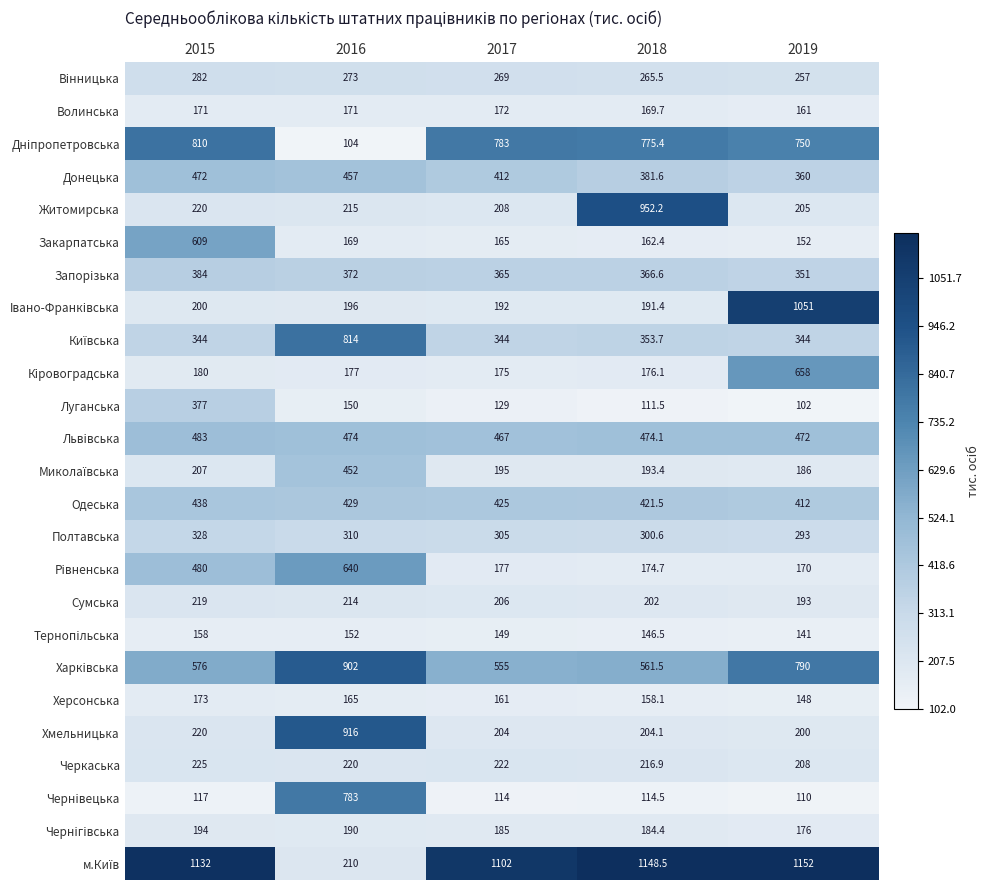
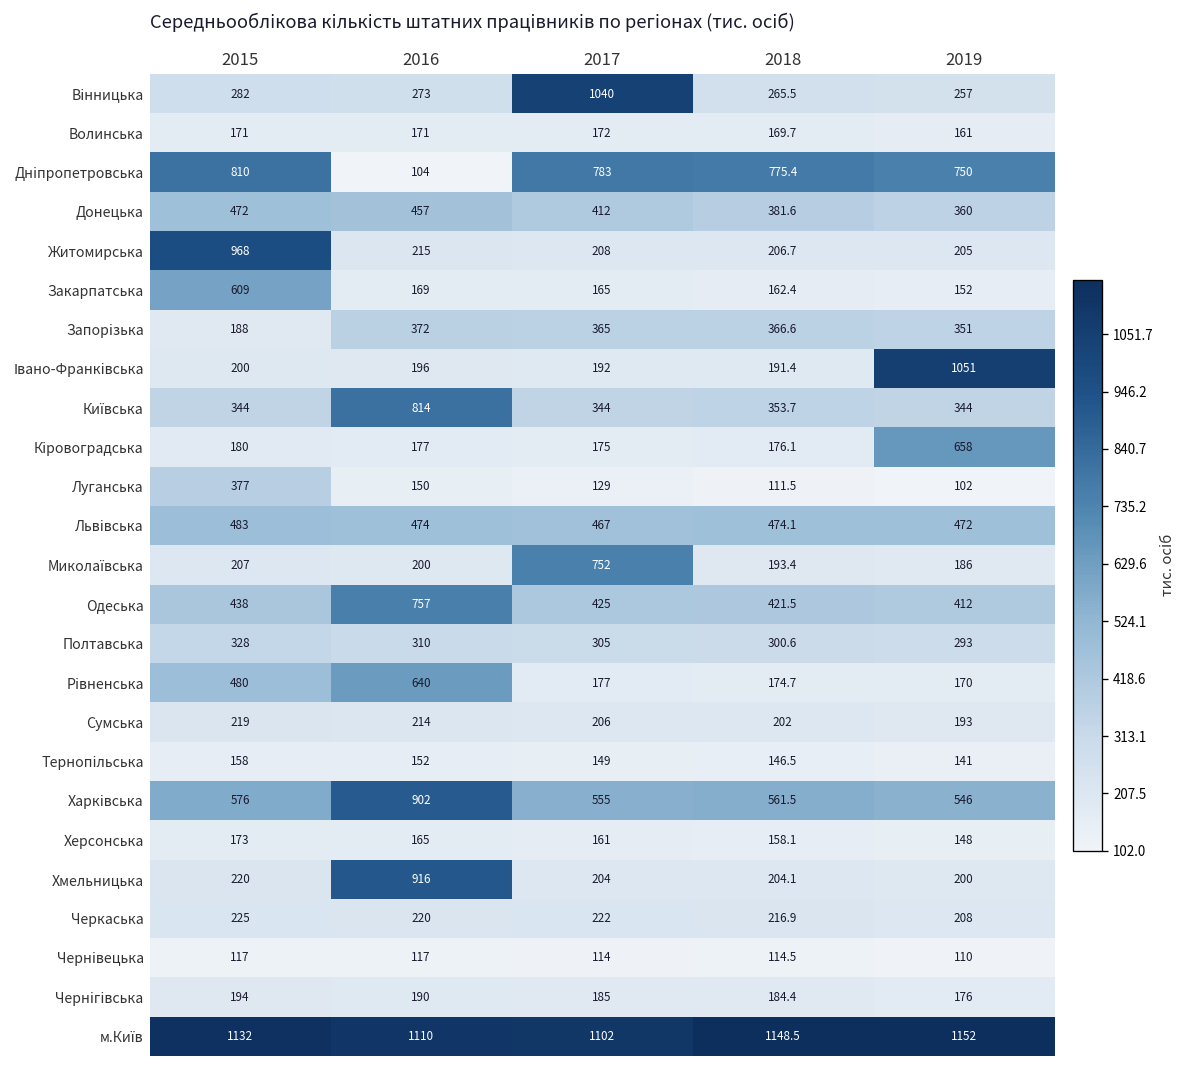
  {
    "Вінницька": {
      "2015": 282,
      "2016": 273,
-     "2017": 269,
+     "2017": 1040,
      "2018": 265.5,
      "2019": 257
    },
    "Волинська": {
      "2015": 171,
      "2016": 171,
      "2017": 172,
      "2018": 169.7,
      "2019": 161
    },
    "Дніпропетровська": {
      "2015": 810,
      "2016": 104,
      "2017": 783,
      "2018": 775.4,
      "2019": 750
    },
    "Донецька": {
      "2015": 472,
      "2016": 457,
      "2017": 412,
      "2018": 381.6,
      "2019": 360
    },
    "Житомирська": {
-     "2015": 220,
+     "2015": 968,
      "2016": 215,
      "2017": 208,
-     "2018": 952.2,
+     "2018": 206.7,
      "2019": 205
    },
    "Закарпатська": {
      "2015": 609,
      "2016": 169,
      "2017": 165,
      "2018": 162.4,
      "2019": 152
    },
    "Запорізька": {
-     "2015": 384,
+     "2015": 188,
      "2016": 372,
      "2017": 365,
      "2018": 366.6,
      "2019": 351
    },
    "Івано-Франківська": {
      "2015": 200,
      "2016": 196,
      "2017": 192,
      "2018": 191.4,
      "2019": 1051
    },
    "Київська": {
      "2015": 344,
      "2016": 814,
      "2017": 344,
      "2018": 353.7,
      "2019": 344
    },
    "Кіровоградська": {
      "2015": 180,
      "2016": 177,
      "2017": 175,
      "2018": 176.1,
      "2019": 658
    },
    "Луганська": {
      "2015": 377,
      "2016": 150,
      "2017": 129,
      "2018": 111.5,
      "2019": 102
    },
    "Львівська": {
      "2015": 483,
      "2016": 474,
      "2017": 467,
      "2018": 474.1,
      "2019": 472
    },
    "Миколаївська": {
      "2015": 207,
-     "2016": 452,
-     "2017": 195,
+     "2016": 200,
+     "2017": 752,
      "2018": 193.4,
      "2019": 186
    },
    "Одеська": {
      "2015": 438,
-     "2016": 429,
+     "2016": 757,
      "2017": 425,
      "2018": 421.5,
      "2019": 412
    },
    "Полтавська": {
      "2015": 328,
      "2016": 310,
      "2017": 305,
      "2018": 300.6,
      "2019": 293
    },
    "Рівненська": {
      "2015": 480,
      "2016": 640,
      "2017": 177,
      "2018": 174.7,
      "2019": 170
    },
    "Сумська": {
      "2015": 219,
      "2016": 214,
      "2017": 206,
      "2018": 202,
      "2019": 193
    },
    "Тернопільська": {
      "2015": 158,
      "2016": 152,
      "2017": 149,
      "2018": 146.5,
      "2019": 141
    },
    "Харківська": {
      "2015": 576,
      "2016": 902,
      "2017": 555,
      "2018": 561.5,
-     "2019": 790
+     "2019": 546
    },
    "Херсонська": {
      "2015": 173,
      "2016": 165,
      "2017": 161,
      "2018": 158.1,
      "2019": 148
    },
    "Хмельницька": {
      "2015": 220,
      "2016": 916,
      "2017": 204,
      "2018": 204.1,
      "2019": 200
    },
    "Черкаська": {
      "2015": 225,
      "2016": 220,
      "2017": 222,
      "2018": 216.9,
      "2019": 208
    },
    "Чернівецька": {
      "2015": 117,
-     "2016": 783,
+     "2016": 117,
      "2017": 114,
      "2018": 114.5,
      "2019": 110
    },
    "Чернігівська": {
      "2015": 194,
      "2016": 190,
      "2017": 185,
      "2018": 184.4,
      "2019": 176
    },
    "м.Київ": {
      "2015": 1132,
-     "2016": 210,
+     "2016": 1110,
      "2017": 1102,
      "2018": 1148.5,
      "2019": 1152
    }
  }
